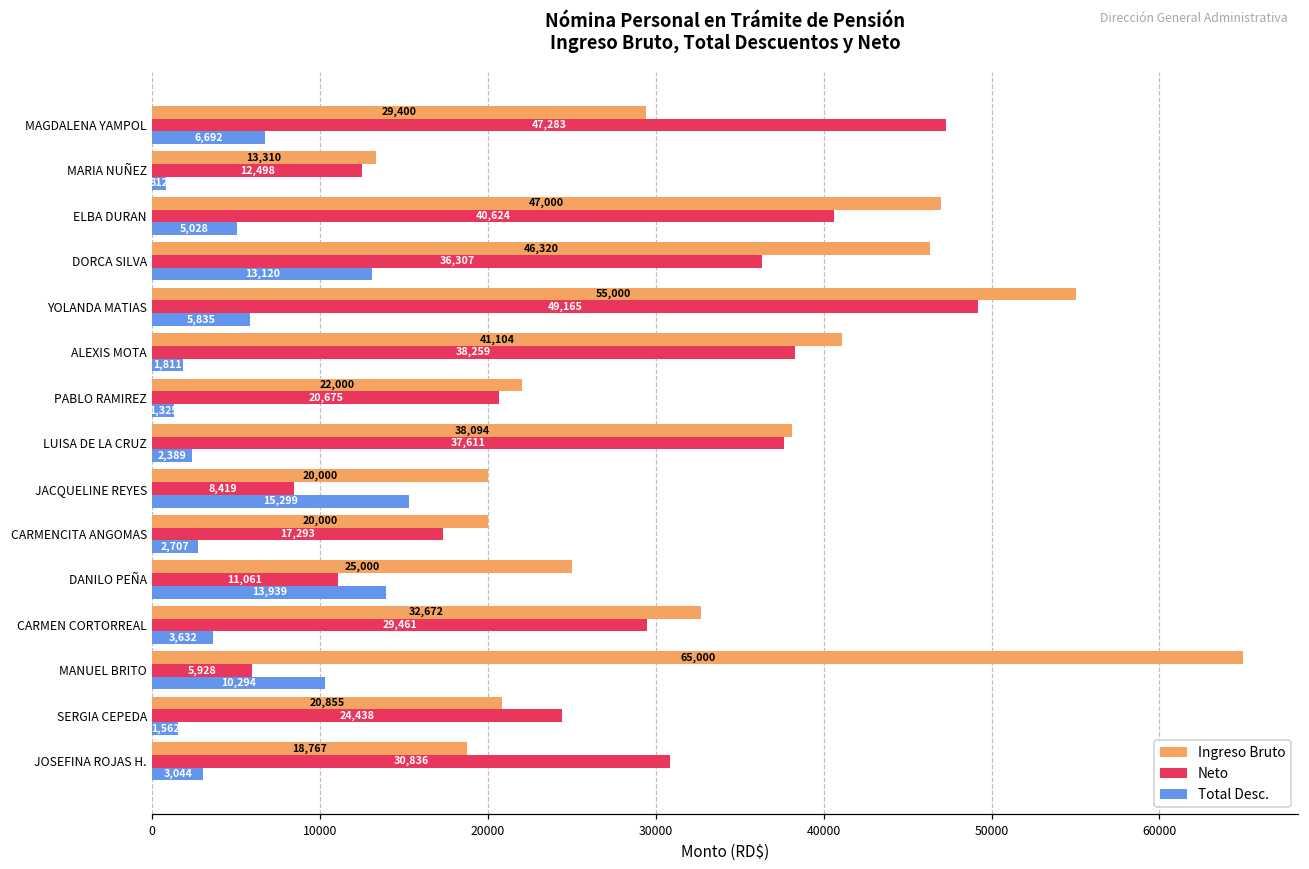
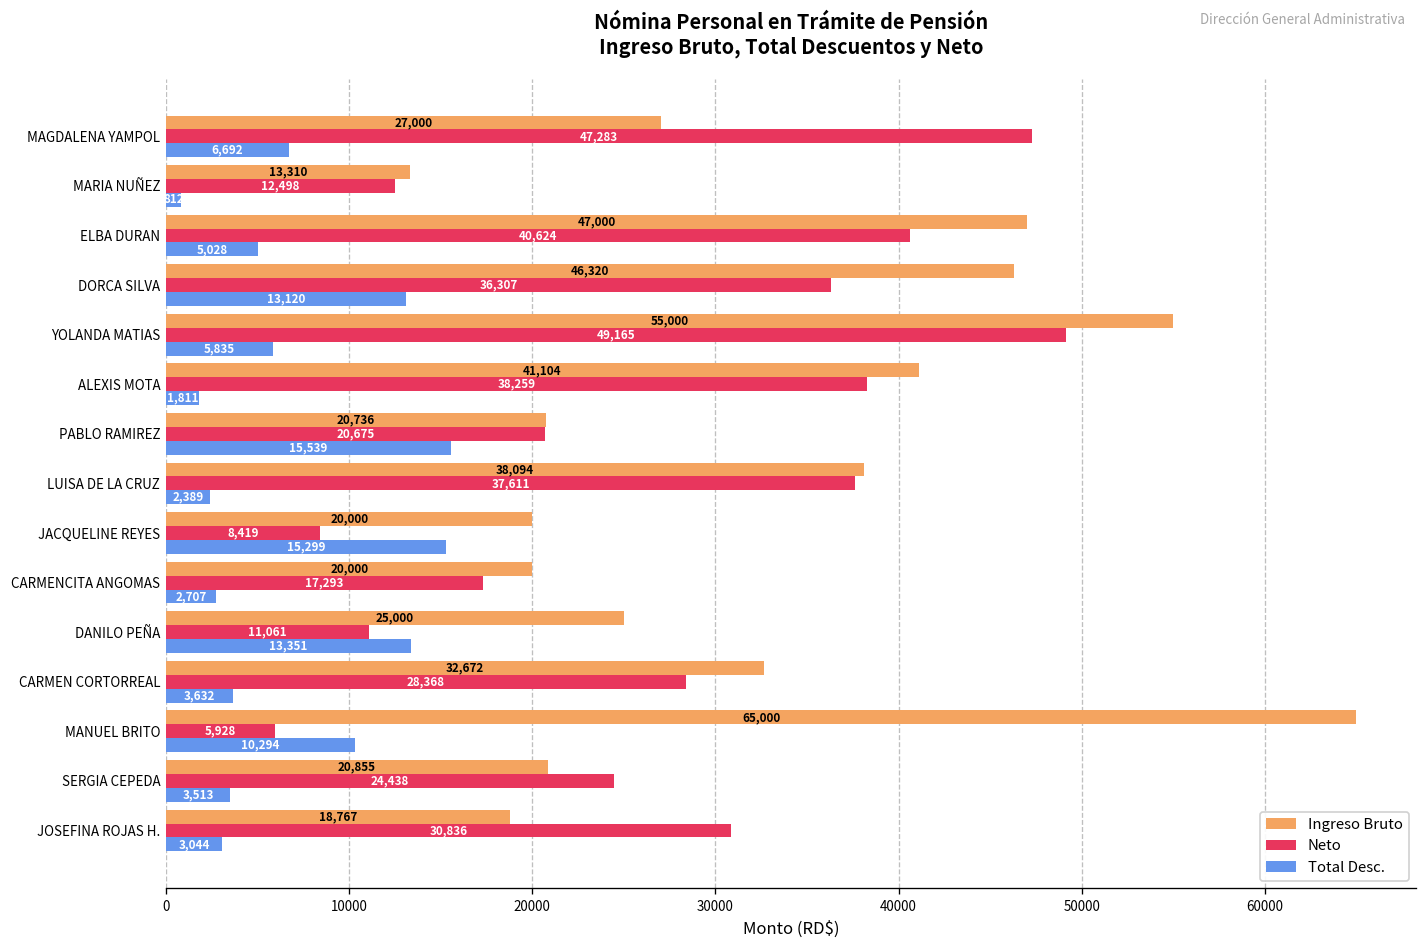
  {
    "Ingreso Bruto": {
-     "MAGDALENA YAMPOL": "29,400",
+     "MAGDALENA YAMPOL": "27,000",
      "MARIA NUÑEZ": "13,310",
      "ELBA DURAN": "47,000",
      "DORCA SILVA": "46,320",
      "YOLANDA MATIAS": "55,000",
      "ALEXIS MOTA": "41,104",
-     "PABLO RAMIREZ": "22,000",
+     "PABLO RAMIREZ": "20,736",
      "LUISA DE LA CRUZ": "38,094",
      "JACQUELINE REYES": "20,000",
      "CARMENCITA ANGOMAS": "20,000",
      "DANILO PEÑA": "25,000",
      "CARMEN CORTORREAL": "32,672",
      "MANUEL BRITO": "65,000",
      "SERGIA CEPEDA": "20,855",
      "JOSEFINA ROJAS H.": "18,767"
    },
    "Neto": {
      "MAGDALENA YAMPOL": "47,283",
      "MARIA NUÑEZ": "12,498",
      "ELBA DURAN": "40,624",
      "DORCA SILVA": "36,307",
      "YOLANDA MATIAS": "49,165",
      "ALEXIS MOTA": "38,259",
      "PABLO RAMIREZ": "20,675",
      "LUISA DE LA CRUZ": "37,611",
      "JACQUELINE REYES": "8,419",
      "CARMENCITA ANGOMAS": "17,293",
      "DANILO PEÑA": "11,061",
-     "CARMEN CORTORREAL": "29,461",
+     "CARMEN CORTORREAL": "28,368",
      "MANUEL BRITO": "5,928",
      "SERGIA CEPEDA": "24,438",
      "JOSEFINA ROJAS H.": "30,836"
    },
    "Total Desc.": {
      "MAGDALENA YAMPOL": "6,692",
      "MARIA NUÑEZ": "812",
      "ELBA DURAN": "5,028",
      "DORCA SILVA": "13,120",
      "YOLANDA MATIAS": "5,835",
      "ALEXIS MOTA": "1,811",
-     "PABLO RAMIREZ": "1,325",
+     "PABLO RAMIREZ": "15,539",
      "LUISA DE LA CRUZ": "2,389",
      "JACQUELINE REYES": "15,299",
      "CARMENCITA ANGOMAS": "2,707",
-     "DANILO PEÑA": "13,939",
+     "DANILO PEÑA": "13,351",
      "CARMEN CORTORREAL": "3,632",
      "MANUEL BRITO": "10,294",
-     "SERGIA CEPEDA": "1,562",
+     "SERGIA CEPEDA": "3,513",
      "JOSEFINA ROJAS H.": "3,044"
    }
  }
